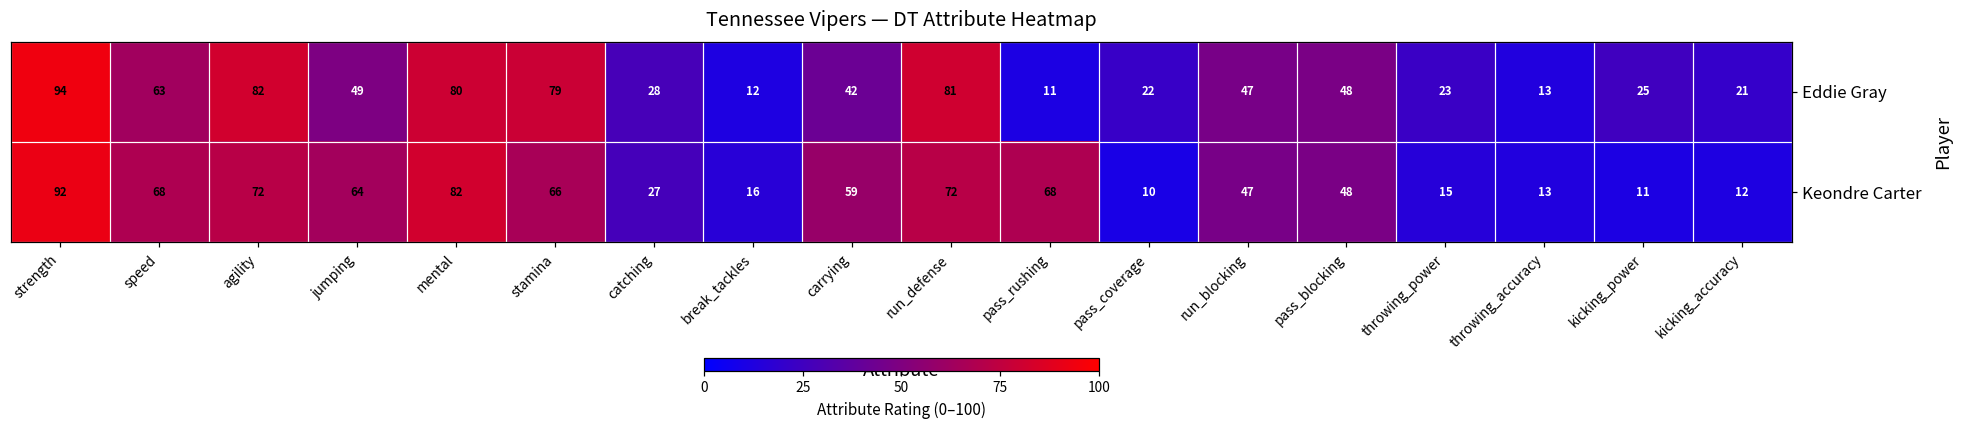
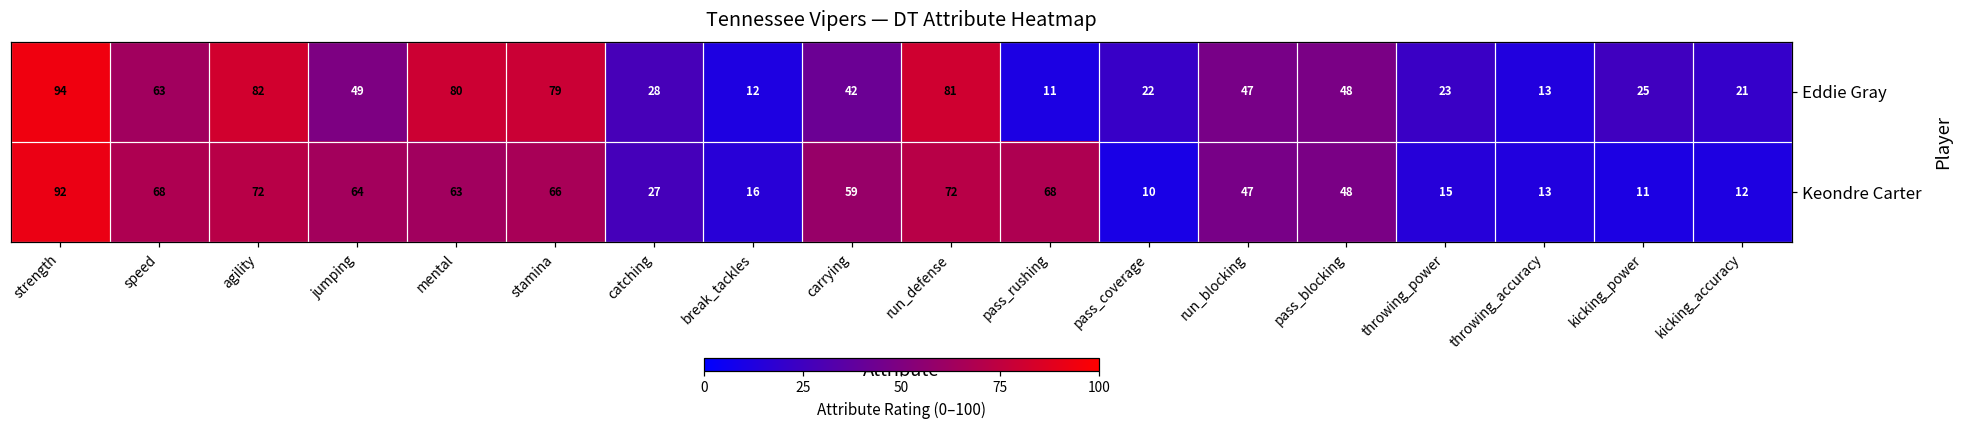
  {
    "Eddie Gray": {
      "strength": 94,
      "speed": 63,
      "agility": 82,
      "jumping": 49,
      "mental": 80,
      "stamina": 79,
      "catching": 28,
      "break_tackles": 12,
      "carrying": 42,
      "run_defense": 81,
      "pass_rushing": 11,
      "pass_coverage": 22,
      "run_blocking": 47,
      "pass_blocking": 48,
      "throwing_power": 23,
      "throwing_accuracy": 13,
      "kicking_power": 25,
      "kicking_accuracy": 21
    },
    "Keondre Carter": {
      "strength": 92,
      "speed": 68,
      "agility": 72,
      "jumping": 64,
-     "mental": 82,
+     "mental": 63,
      "stamina": 66,
      "catching": 27,
      "break_tackles": 16,
      "carrying": 59,
      "run_defense": 72,
      "pass_rushing": 68,
      "pass_coverage": 10,
      "run_blocking": 47,
      "pass_blocking": 48,
      "throwing_power": 15,
      "throwing_accuracy": 13,
      "kicking_power": 11,
      "kicking_accuracy": 12
    }
  }
